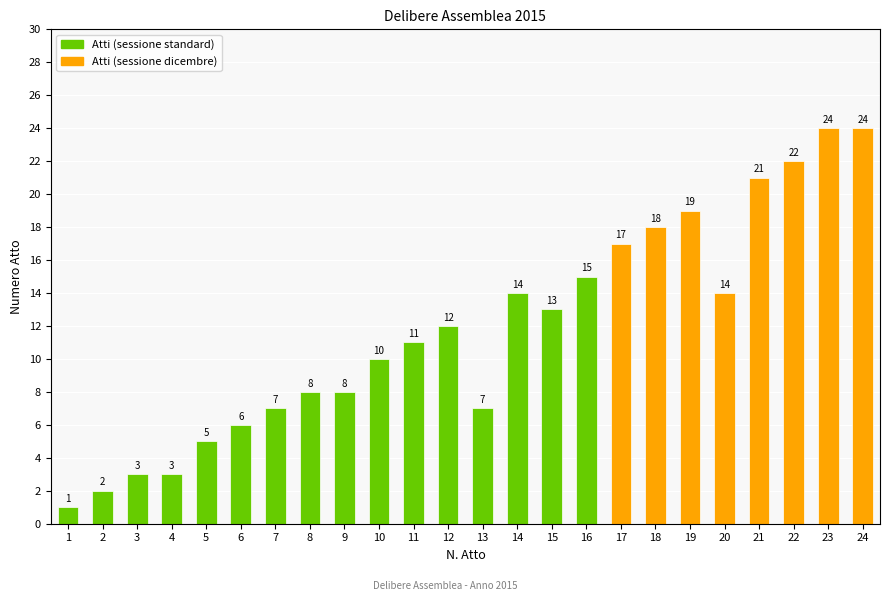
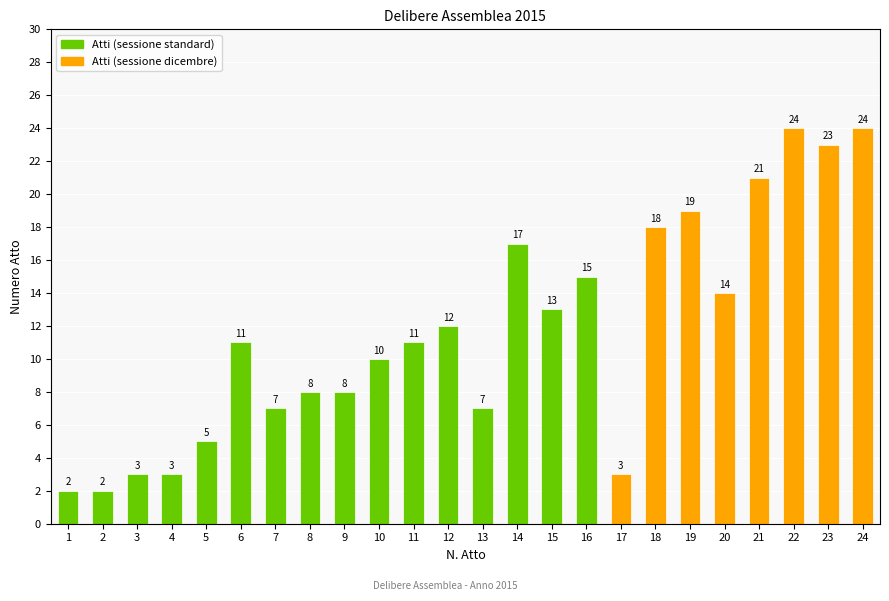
  {
-   "1": 1,
+   "1": 2,
    "2": 2,
    "3": 3,
    "4": 3,
    "5": 5,
-   "6": 6,
+   "6": 11,
    "7": 7,
    "8": 8,
    "9": 8,
    "10": 10,
    "11": 11,
    "12": 12,
    "13": 7,
-   "14": 14,
+   "14": 17,
    "15": 13,
    "16": 15,
-   "17": 17,
+   "17": 3,
    "18": 18,
    "19": 19,
    "20": 14,
    "21": 21,
-   "22": 22,
-   "23": 24,
+   "22": 24,
+   "23": 23,
    "24": 24
  }
